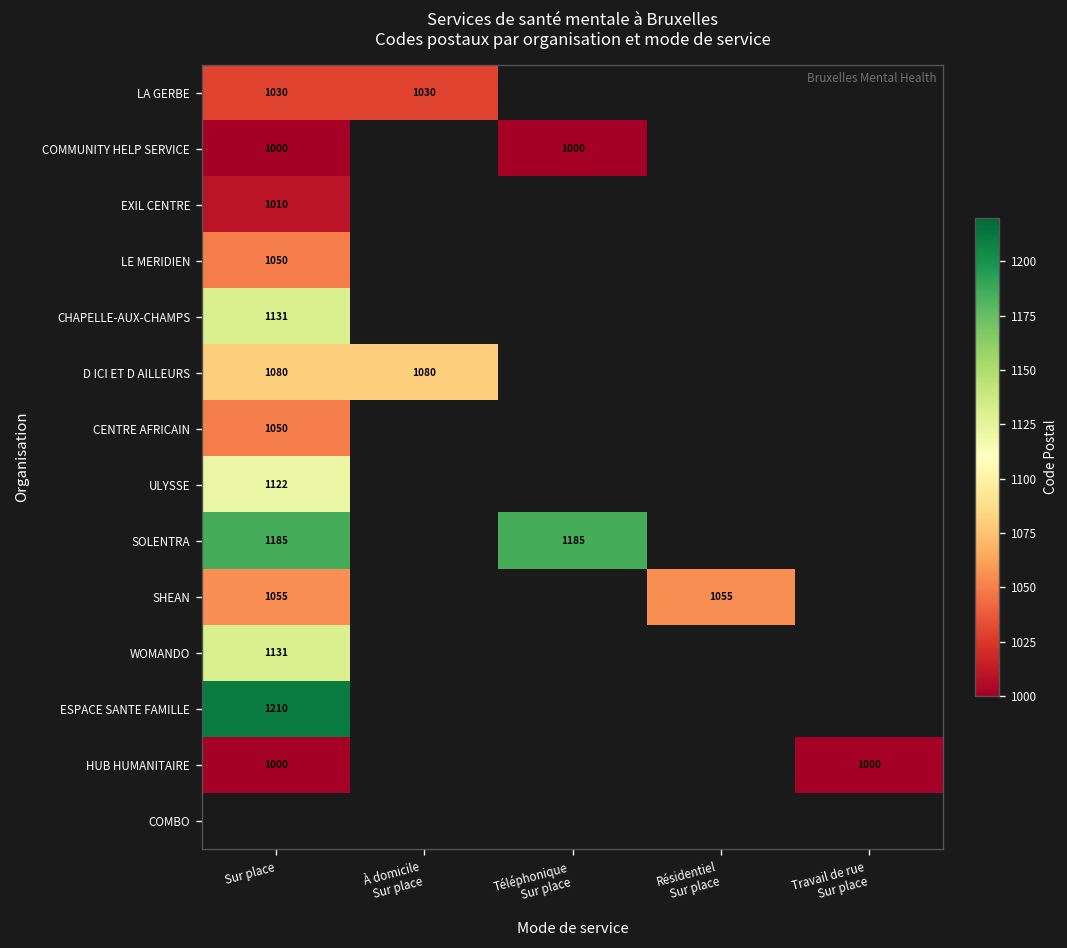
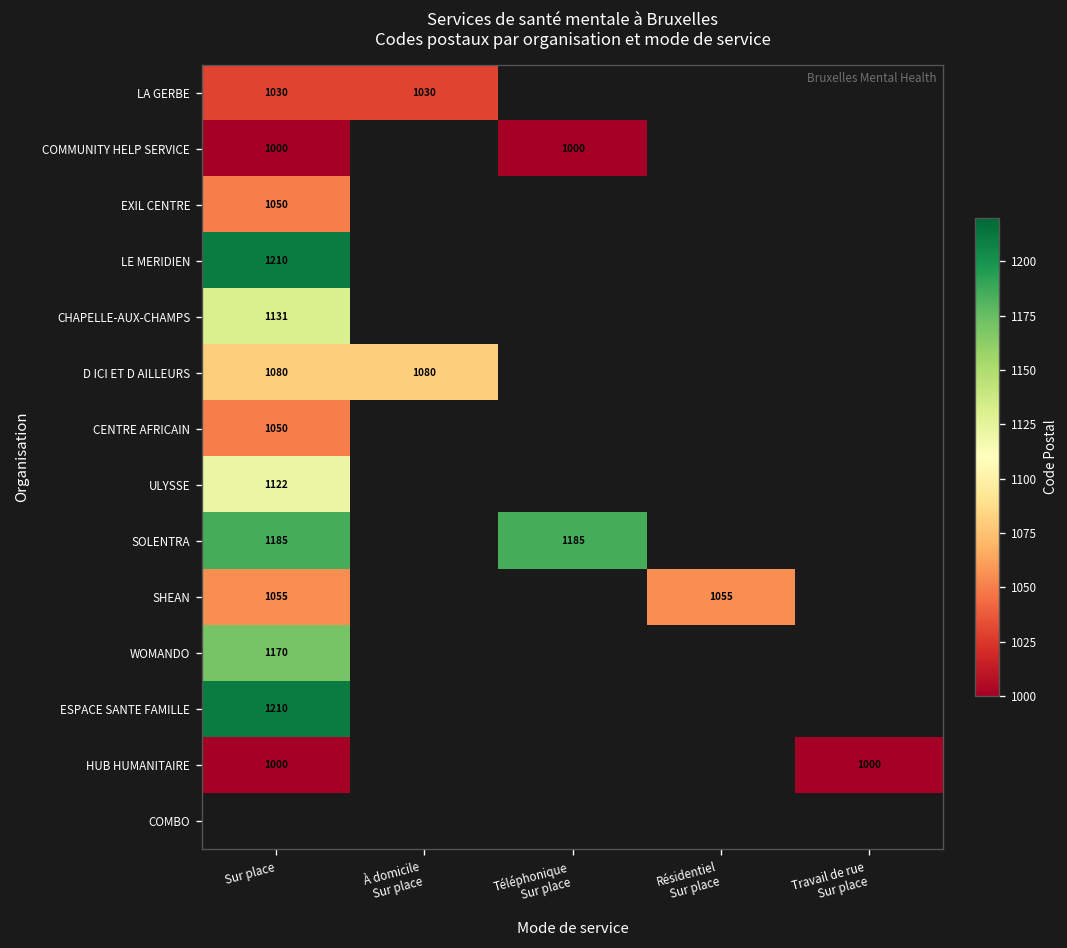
  {
    "LA GERBE": {
      "Sur place": 1030,
      "À domicile Sur place": 1030
    },
    "COMMUNITY HELP SERVICE": {
      "Sur place": 1000,
      "Téléphonique Sur place": 1000
    },
    "EXIL CENTRE": {
-     "Sur place": 1010
+     "Sur place": 1050
    },
    "LE MERIDIEN": {
-     "Sur place": 1050
+     "Sur place": 1210
    },
    "CHAPELLE-AUX-CHAMPS": {
      "Sur place": 1131
    },
    "D ICI ET D AILLEURS": {
      "Sur place": 1080,
      "À domicile Sur place": 1080
    },
    "CENTRE AFRICAIN": {
      "Sur place": 1050
    },
    "ULYSSE": {
      "Sur place": 1122
    },
    "SOLENTRA": {
      "Sur place": 1185,
      "Téléphonique Sur place": 1185
    },
    "SHEAN": {
      "Sur place": 1055,
      "Résidentiel Sur place": 1055
    },
    "WOMANDO": {
-     "Sur place": 1131
+     "Sur place": 1170
    },
    "ESPACE SANTE FAMILLE": {
      "Sur place": 1210
    },
    "HUB HUMANITAIRE": {
      "Sur place": 1000,
      "Travail de rue Sur place": 1000
    }
  }
